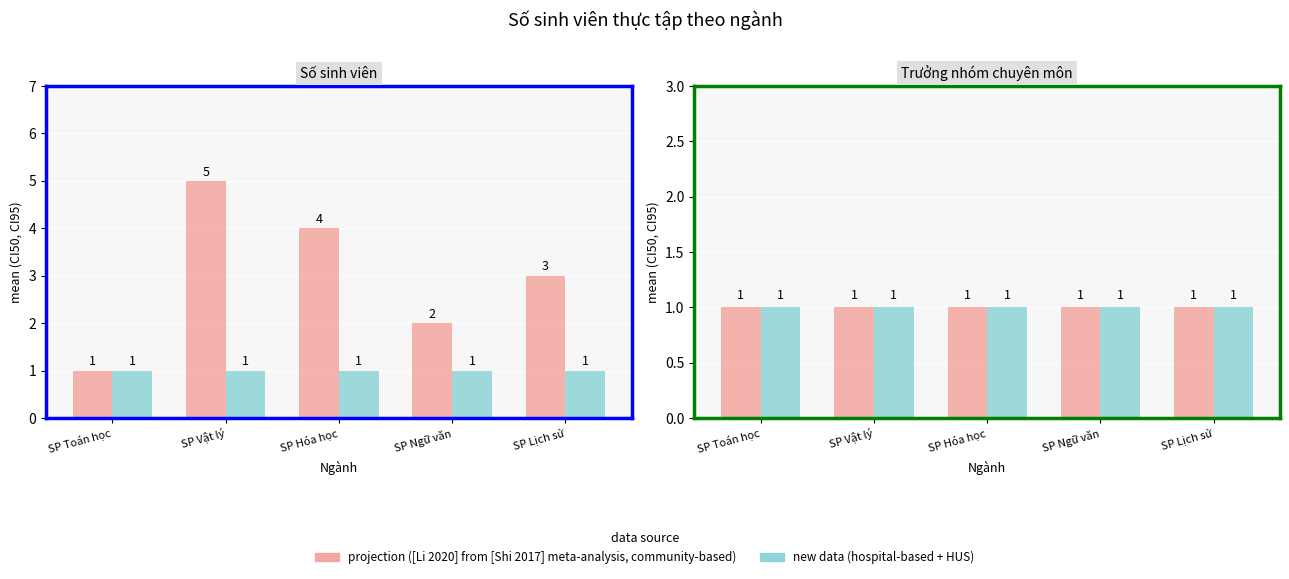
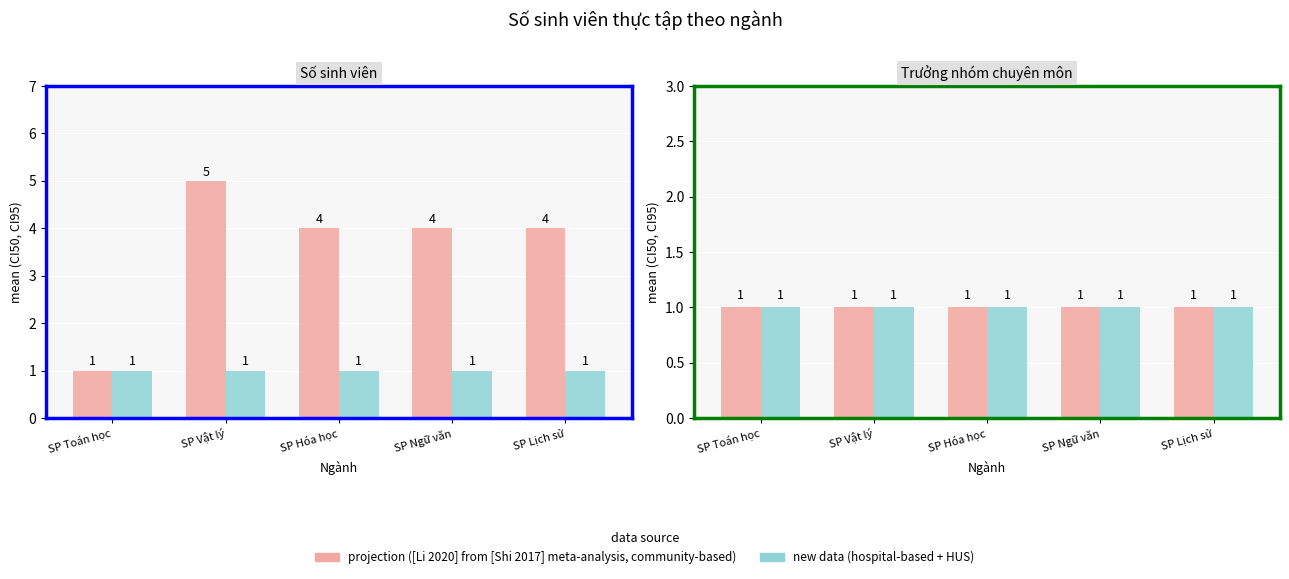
  {
    "Số sinh viên": {
      "projection ([Li 2020] from [Shi 2017] meta-analysis, community-based)": {
        "SP Toán học": 1,
        "SP Vật lý": 5,
        "SP Hóa học": 4,
-       "SP Ngữ văn": 2,
-       "SP Lịch sử": 3
+       "SP Ngữ văn": 4,
+       "SP Lịch sử": 4
      },
      "new data (hospital-based + HUS)": {
        "SP Toán học": 1,
        "SP Vật lý": 1,
        "SP Hóa học": 1,
        "SP Ngữ văn": 1,
        "SP Lịch sử": 1
      }
    },
    "Trưởng nhóm chuyên môn": {
      "projection ([Li 2020] from [Shi 2017] meta-analysis, community-based)": {
        "SP Toán học": 1,
        "SP Vật lý": 1,
        "SP Hóa học": 1,
        "SP Ngữ văn": 1,
        "SP Lịch sử": 1
      },
      "new data (hospital-based + HUS)": {
        "SP Toán học": 1,
        "SP Vật lý": 1,
        "SP Hóa học": 1,
        "SP Ngữ văn": 1,
        "SP Lịch sử": 1
      }
    }
  }
